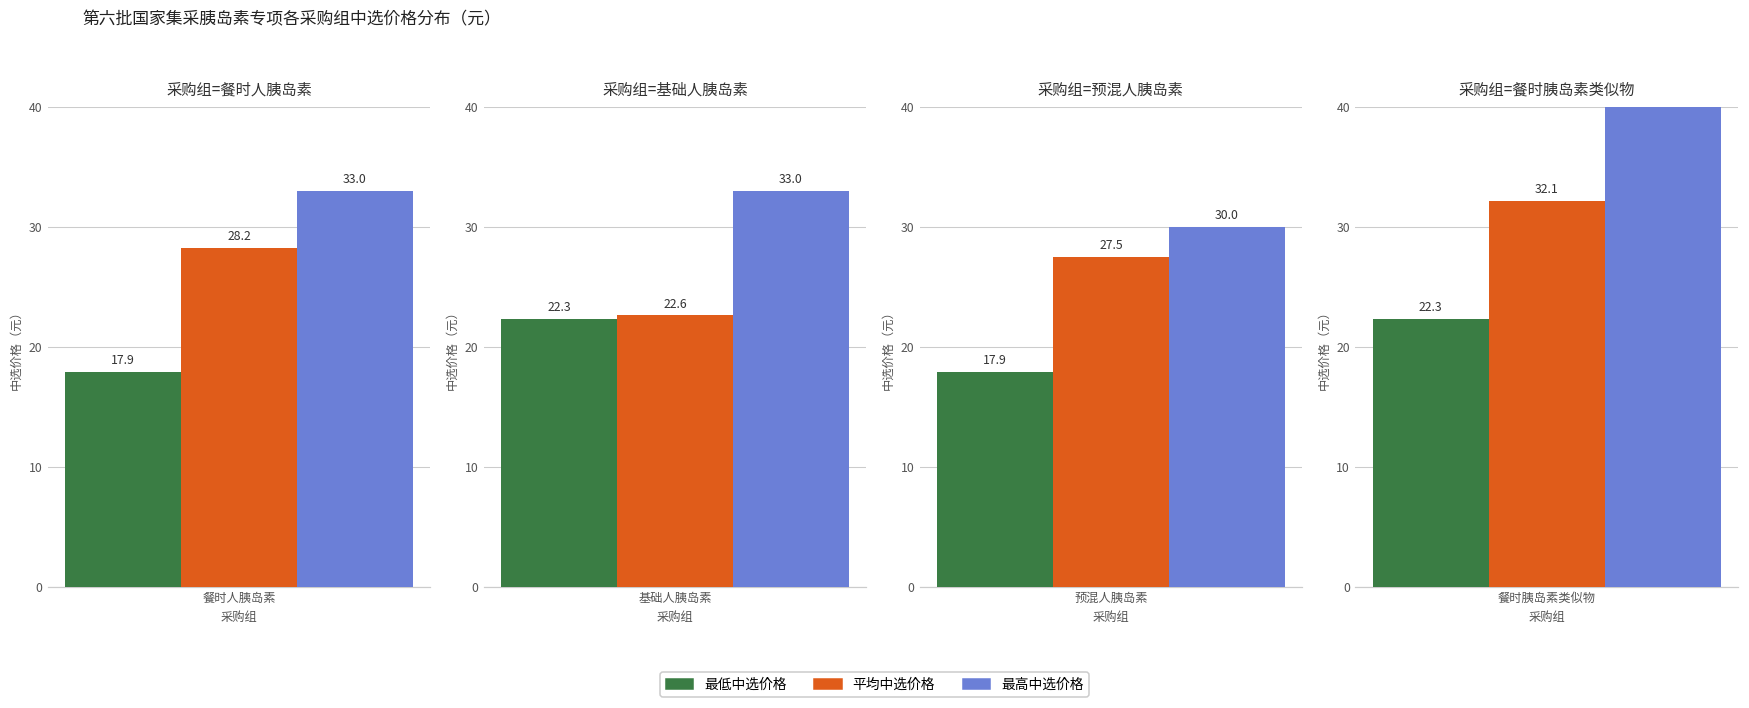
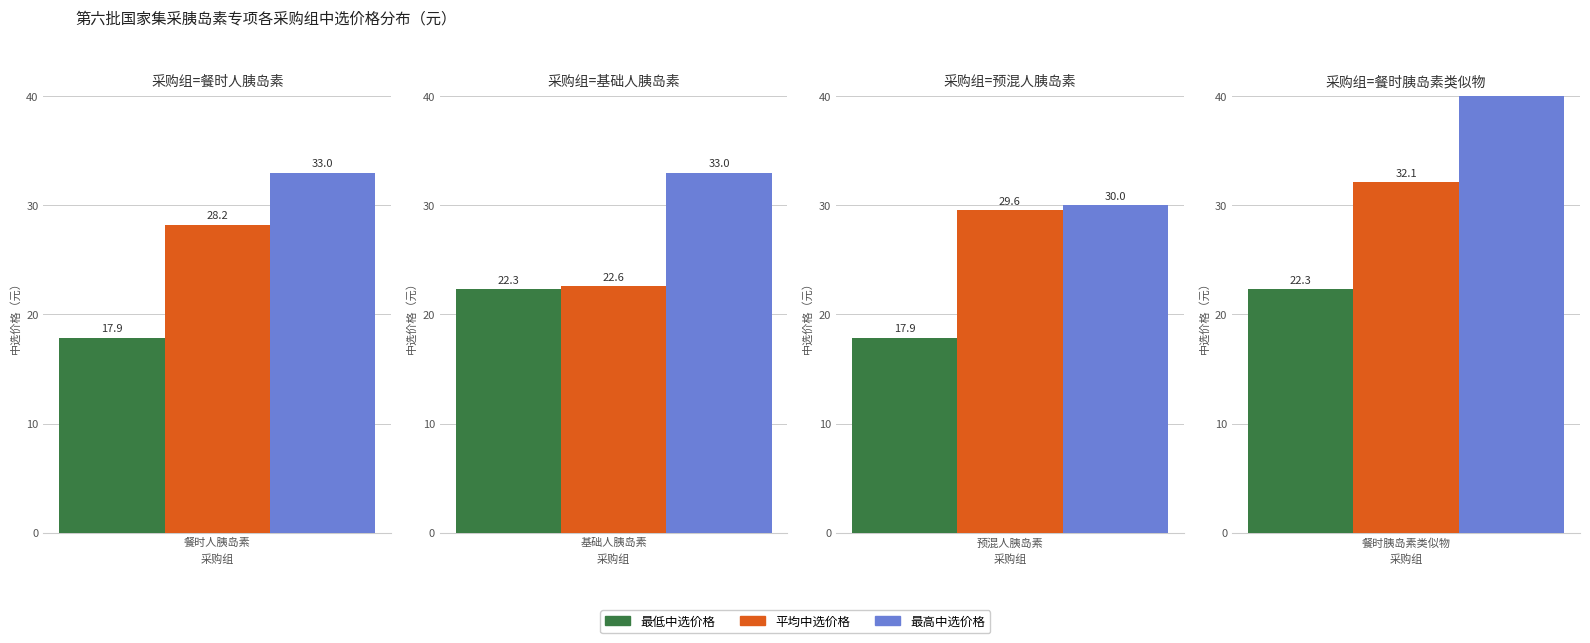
  {
    "采购组=餐时人胰岛素": {
      "餐时人胰岛素": 28.2
    },
    "采购组=基础人胰岛素": {
      "基础人胰岛素": 22.6
    },
    "采购组=预混人胰岛素": {
-     "预混人胰岛素": 27.5
+     "预混人胰岛素": 29.6
    },
    "采购组=餐时胰岛素类似物": {
      "餐时胰岛素类似物": 32.1
    }
  }
